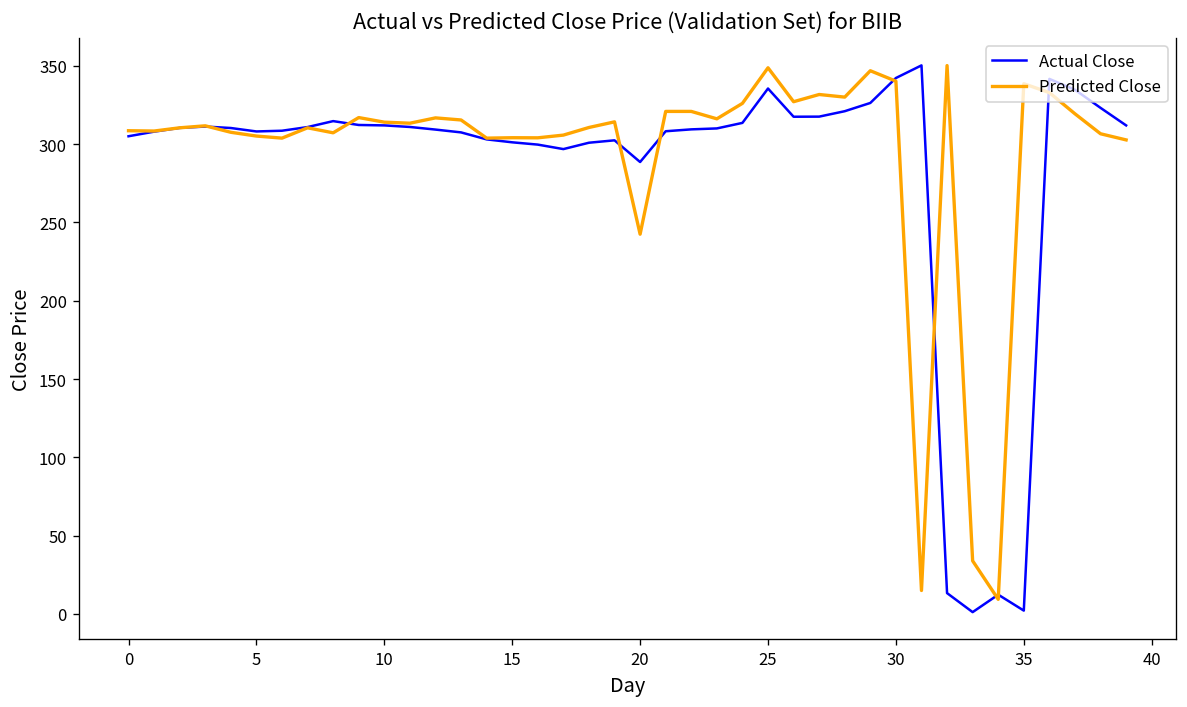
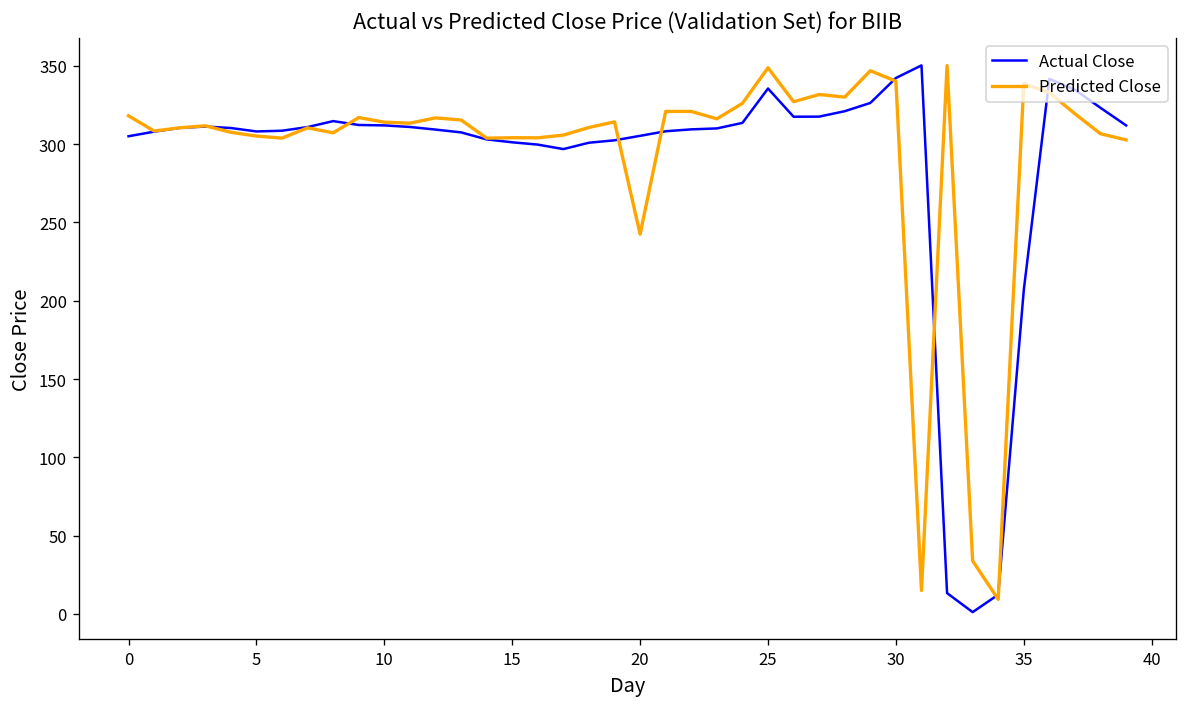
  {
    "Actual Close": {
      "0": 305,
      "5": 308,
      "10": 312,
      "15": 301,
-     "20": 289,
+     "20": 305,
      "25": 336,
      "30": 342,
-     "35": 2
+     "35": 207
    },
    "Predicted Close": {
-     "0": 309,
+     "0": 318,
      "5": 305,
      "10": 314,
      "15": 304,
      "20": 243,
      "25": 349,
      "30": 340
    }
  }
